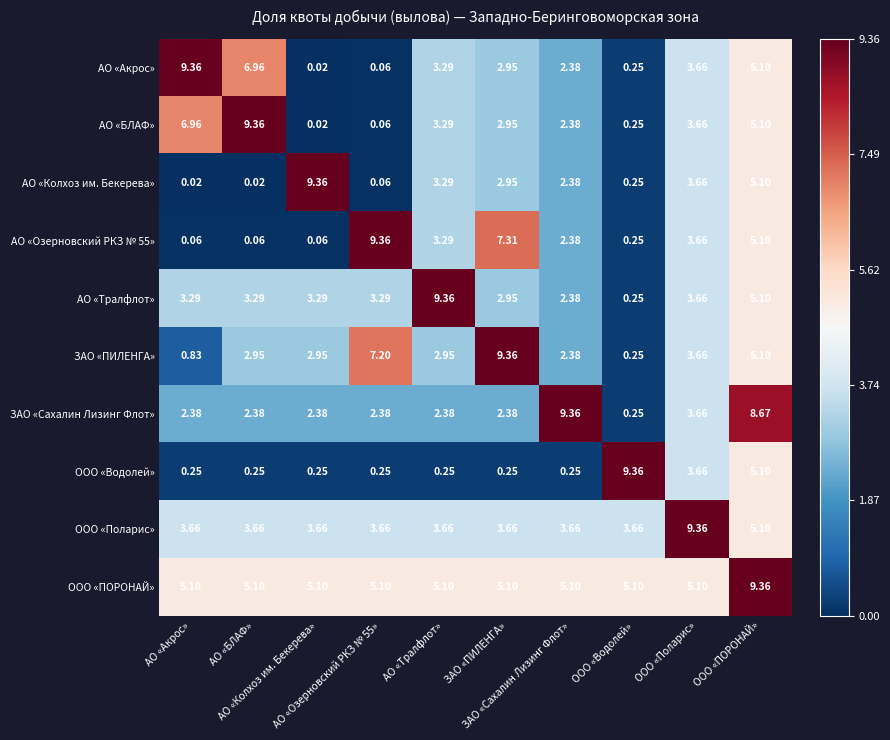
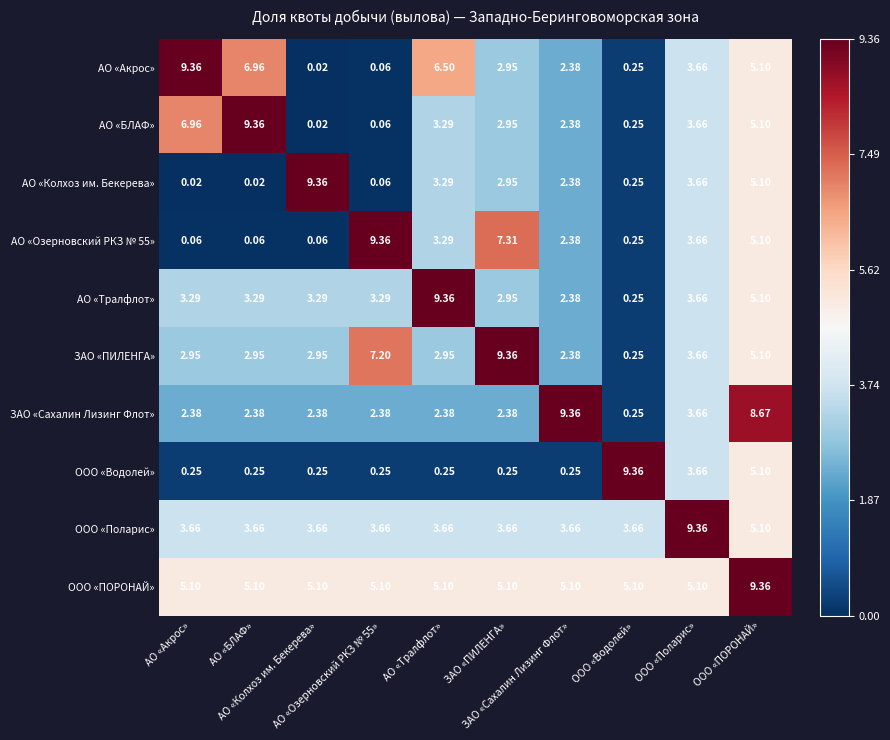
  {
    "АО «Акрос»": {
      "АО «Акрос»": 9.36,
      "АО «БЛАФ»": 6.96,
      "АО «Колхоз им. Бекерева»": 0.02,
      "АО «Озерновский РКЗ № 55»": 0.06,
-     "АО «Тралфлот»": 3.29,
+     "АО «Тралфлот»": 6.50,
      "ЗАО «ПИЛЕНГА»": 2.95,
      "ЗАО «Сахалин Лизинг Флот»": 2.38,
      "ООО «Водолей»": 0.25,
      "ООО «Поларис»": 3.66
    },
    "АО «БЛАФ»": {
      "АО «Акрос»": 6.96,
      "АО «БЛАФ»": 9.36,
      "АО «Колхоз им. Бекерева»": 0.02,
      "АО «Озерновский РКЗ № 55»": 0.06,
      "АО «Тралфлот»": 3.29,
      "ЗАО «ПИЛЕНГА»": 2.95,
      "ЗАО «Сахалин Лизинг Флот»": 2.38,
      "ООО «Водолей»": 0.25,
      "ООО «Поларис»": 3.66
    },
    "АО «Колхоз им. Бекерева»": {
      "АО «Акрос»": 0.02,
      "АО «БЛАФ»": 0.02,
      "АО «Колхоз им. Бекерева»": 9.36,
      "АО «Озерновский РКЗ № 55»": 0.06,
      "АО «Тралфлот»": 3.29,
      "ЗАО «ПИЛЕНГА»": 2.95,
      "ЗАО «Сахалин Лизинг Флот»": 2.38,
      "ООО «Водолей»": 0.25,
      "ООО «Поларис»": 3.66
    },
    "АО «Озерновский РКЗ № 55»": {
      "АО «Акрос»": 0.06,
      "АО «БЛАФ»": 0.06,
      "АО «Колхоз им. Бекерева»": 0.06,
      "АО «Озерновский РКЗ № 55»": 9.36,
      "АО «Тралфлот»": 3.29,
      "ЗАО «ПИЛЕНГА»": 7.31,
      "ЗАО «Сахалин Лизинг Флот»": 2.38,
      "ООО «Водолей»": 0.25,
      "ООО «Поларис»": 3.66
    },
    "АО «Тралфлот»": {
      "АО «Акрос»": 3.29,
      "АО «БЛАФ»": 3.29,
      "АО «Колхоз им. Бекерева»": 3.29,
      "АО «Озерновский РКЗ № 55»": 3.29,
      "АО «Тралфлот»": 9.36,
      "ЗАО «ПИЛЕНГА»": 2.95,
      "ЗАО «Сахалин Лизинг Флот»": 2.38,
      "ООО «Водолей»": 0.25,
      "ООО «Поларис»": 3.66
    },
    "ЗАО «ПИЛЕНГА»": {
-     "АО «Акрос»": 0.83,
+     "АО «Акрос»": 2.95,
      "АО «БЛАФ»": 2.95,
      "АО «Колхоз им. Бекерева»": 2.95,
      "АО «Озерновский РКЗ № 55»": 7.20,
      "АО «Тралфлот»": 2.95,
      "ЗАО «ПИЛЕНГА»": 9.36,
      "ЗАО «Сахалин Лизинг Флот»": 2.38,
      "ООО «Водолей»": 0.25,
      "ООО «Поларис»": 3.66
    },
    "ЗАО «Сахалин Лизинг Флот»": {
      "АО «Акрос»": 2.38,
      "АО «БЛАФ»": 2.38,
      "АО «Колхоз им. Бекерева»": 2.38,
      "АО «Озерновский РКЗ № 55»": 2.38,
      "АО «Тралфлот»": 2.38,
      "ЗАО «ПИЛЕНГА»": 2.38,
      "ЗАО «Сахалин Лизинг Флот»": 9.36,
      "ООО «Водолей»": 0.25,
      "ООО «Поларис»": 3.66,
      "ООО «ПОРОНАЙ»": 8.67
    },
    "ООО «Водолей»": {
      "АО «Акрос»": 0.25,
      "АО «БЛАФ»": 0.25,
      "АО «Колхоз им. Бекерева»": 0.25,
      "АО «Озерновский РКЗ № 55»": 0.25,
      "АО «Тралфлот»": 0.25,
      "ЗАО «ПИЛЕНГА»": 0.25,
      "ЗАО «Сахалин Лизинг Флот»": 0.25,
      "ООО «Водолей»": 9.36,
      "ООО «Поларис»": 3.66
    },
    "ООО «Поларис»": {
      "АО «Акрос»": 3.66,
      "АО «БЛАФ»": 3.66,
      "АО «Колхоз им. Бекерева»": 3.66,
      "АО «Озерновский РКЗ № 55»": 3.66,
      "АО «Тралфлот»": 3.66,
      "ЗАО «ПИЛЕНГА»": 3.66,
      "ЗАО «Сахалин Лизинг Флот»": 3.66,
      "ООО «Водолей»": 3.66,
      "ООО «Поларис»": 9.36
    },
    "ООО «ПОРОНАЙ»": {
      "ООО «ПОРОНАЙ»": 9.36
    }
  }
